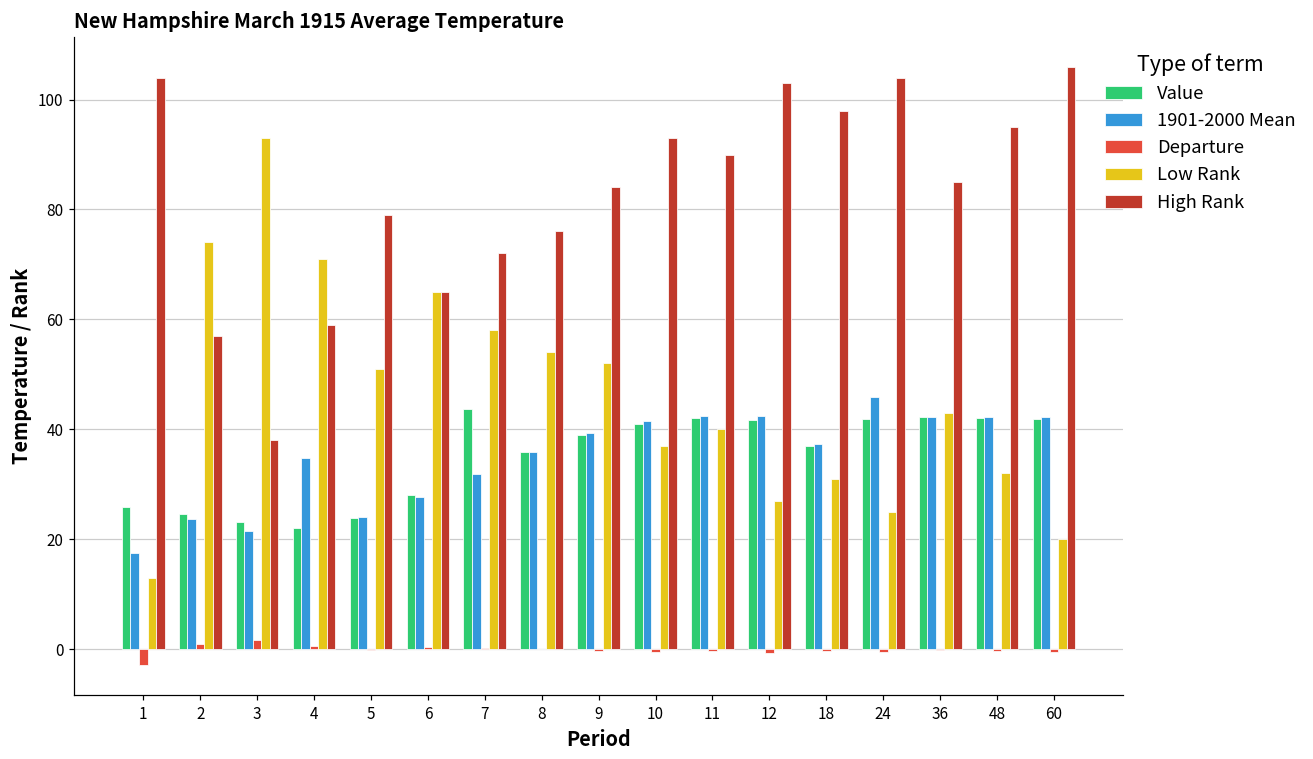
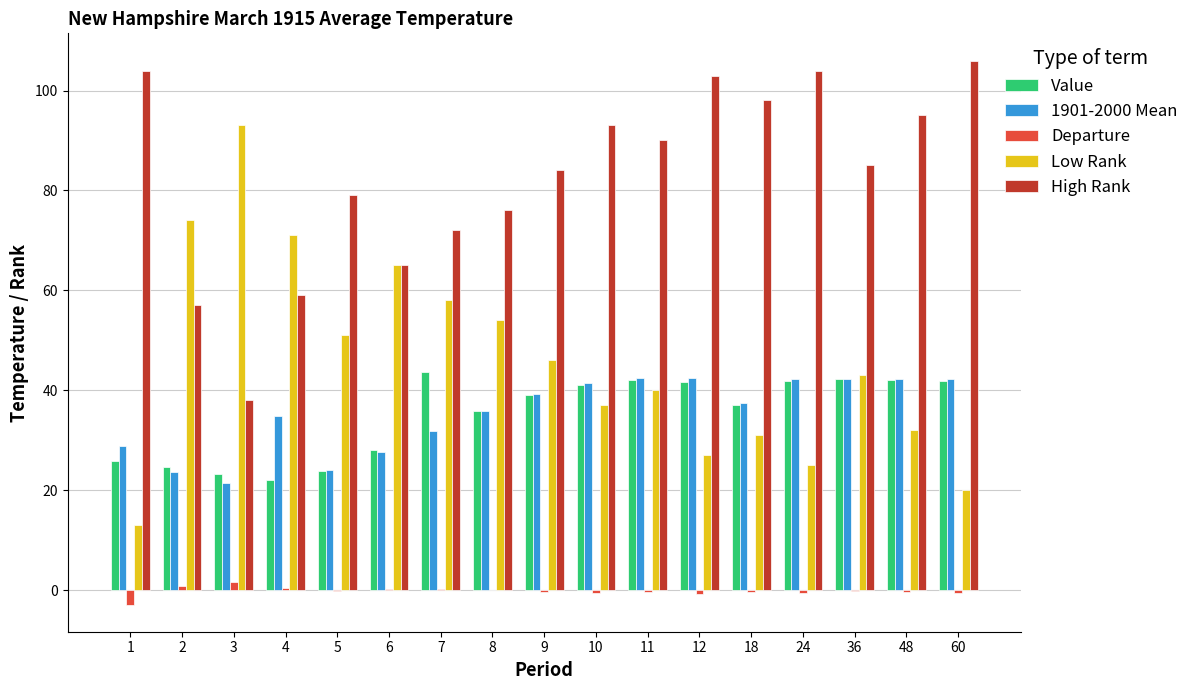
  {
    "Value": {
      "1": 26,
      "2": 25,
      "3": 23,
      "4": 22,
      "5": 24,
      "6": 28,
      "7": 44,
      "8": 36,
      "9": 39,
      "10": 41,
      "11": 42,
      "12": 42,
      "18": 37,
      "24": 42,
      "36": 42,
      "48": 42,
      "60": 42
    },
    "1901-2000 Mean": {
-     "1": 17,
+     "1": 29,
      "2": 24,
      "3": 22,
      "4": 35,
      "5": 24,
      "6": 28,
      "7": 32,
      "8": 36,
      "9": 39,
      "10": 42,
      "11": 43,
      "12": 42,
      "18": 37,
-     "24": 46,
+     "24": 42,
      "36": 42,
      "48": 42,
      "60": 42
    },
    "Low Rank": {
      "1": 13,
      "2": 74,
      "3": 93,
      "4": 71,
      "5": 51,
      "6": 65,
      "7": 58,
      "8": 54,
-     "9": 52,
+     "9": 46,
      "10": 37,
      "11": 40,
      "12": 27,
      "18": 31,
      "24": 25,
      "36": 43,
      "48": 32,
      "60": 20
    }
  }
